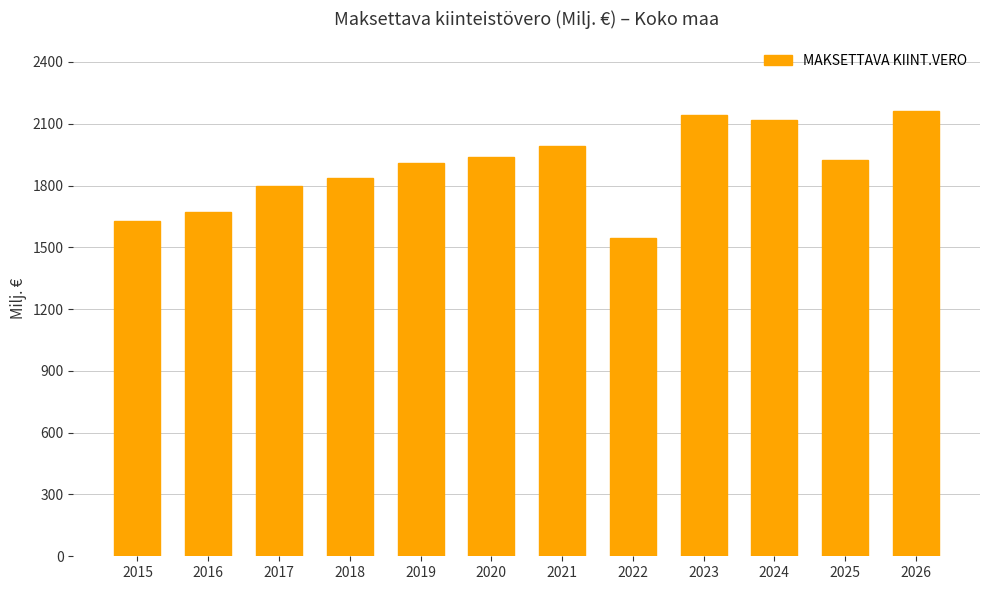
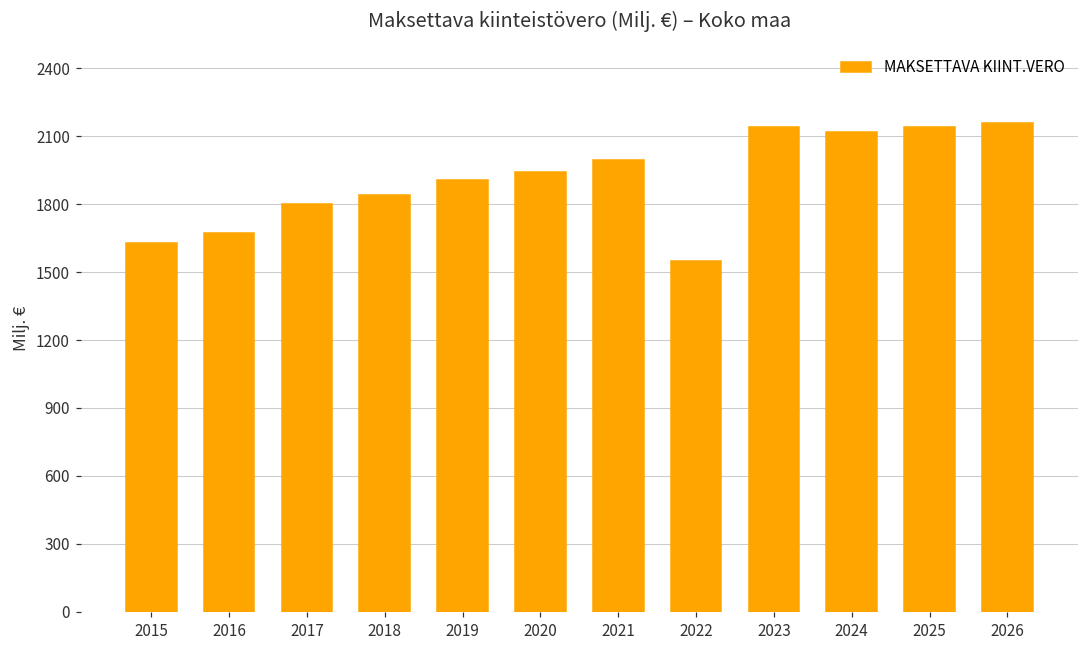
  {
    "2015": 1630,
    "2016": 1670,
    "2017": 1800,
    "2018": 1840,
    "2019": 1910,
    "2020": 1940,
    "2021": 1990,
    "2022": 1550,
    "2023": 2140,
    "2024": 2120,
-   "2025": 1920,
+   "2025": 2140,
    "2026": 2160
  }
